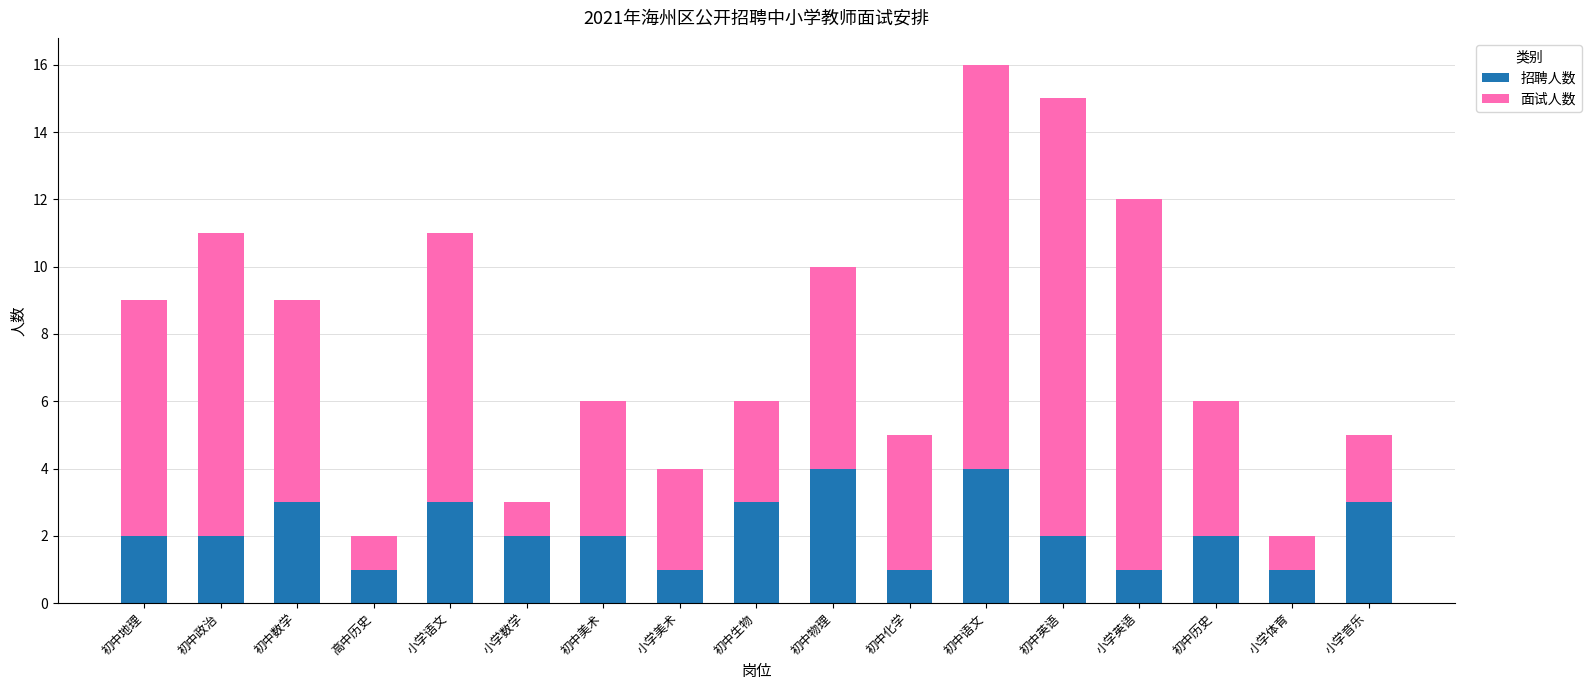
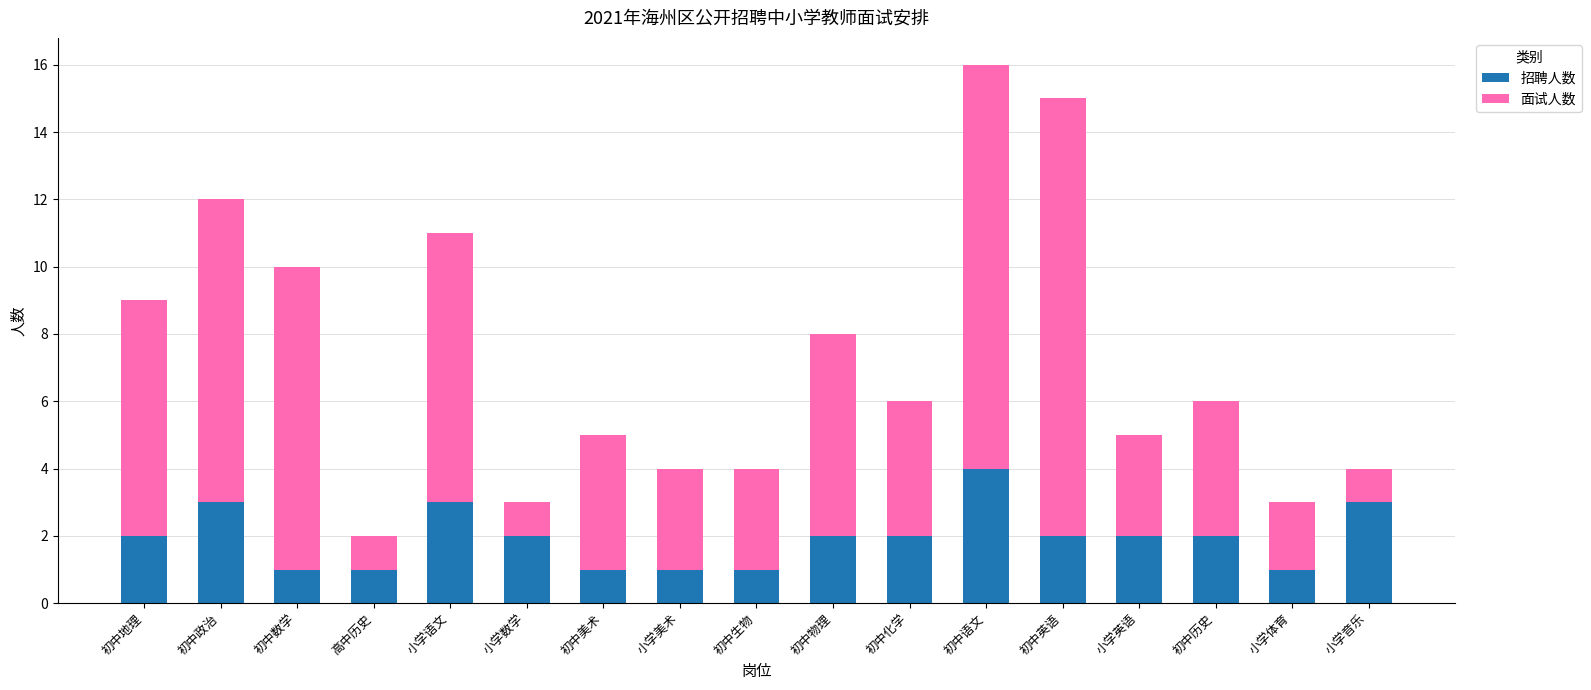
  {
    "招聘人数": {
      "初中地理": 2,
-     "初中政治": 2,
-     "初中数学": 3,
+     "初中政治": 3,
+     "初中数学": 1,
      "高中历史": 1,
      "小学语文": 3,
      "小学数学": 2,
-     "初中美术": 2,
+     "初中美术": 1,
      "小学美术": 1,
-     "初中生物": 3,
-     "初中物理": 4,
-     "初中化学": 1,
+     "初中生物": 1,
+     "初中物理": 2,
+     "初中化学": 2,
      "初中语文": 4,
      "初中英语": 2,
-     "小学英语": 1,
+     "小学英语": 2,
      "初中历史": 2,
      "小学体育": 1,
      "小学音乐": 3
    },
    "面试人数": {
      "初中地理": 7,
      "初中政治": 9,
-     "初中数学": 6,
+     "初中数学": 9,
      "高中历史": 1,
      "小学语文": 8,
      "小学数学": 1,
      "初中美术": 4,
      "小学美术": 3,
      "初中生物": 3,
      "初中物理": 6,
      "初中化学": 4,
      "初中语文": 12,
      "初中英语": 13,
-     "小学英语": 11,
+     "小学英语": 3,
      "初中历史": 4,
-     "小学体育": 1,
-     "小学音乐": 2
+     "小学体育": 2,
+     "小学音乐": 1
    }
  }
